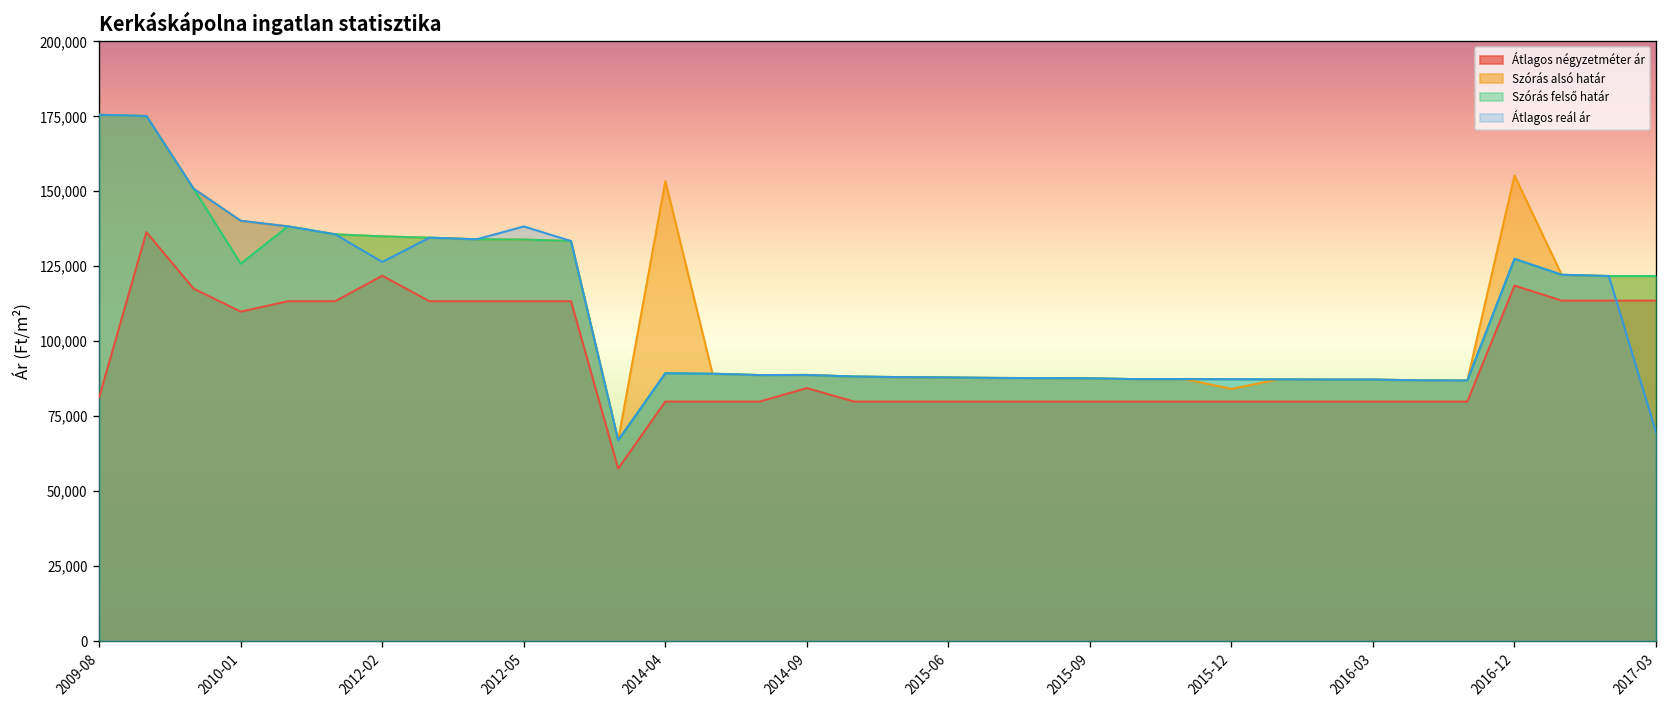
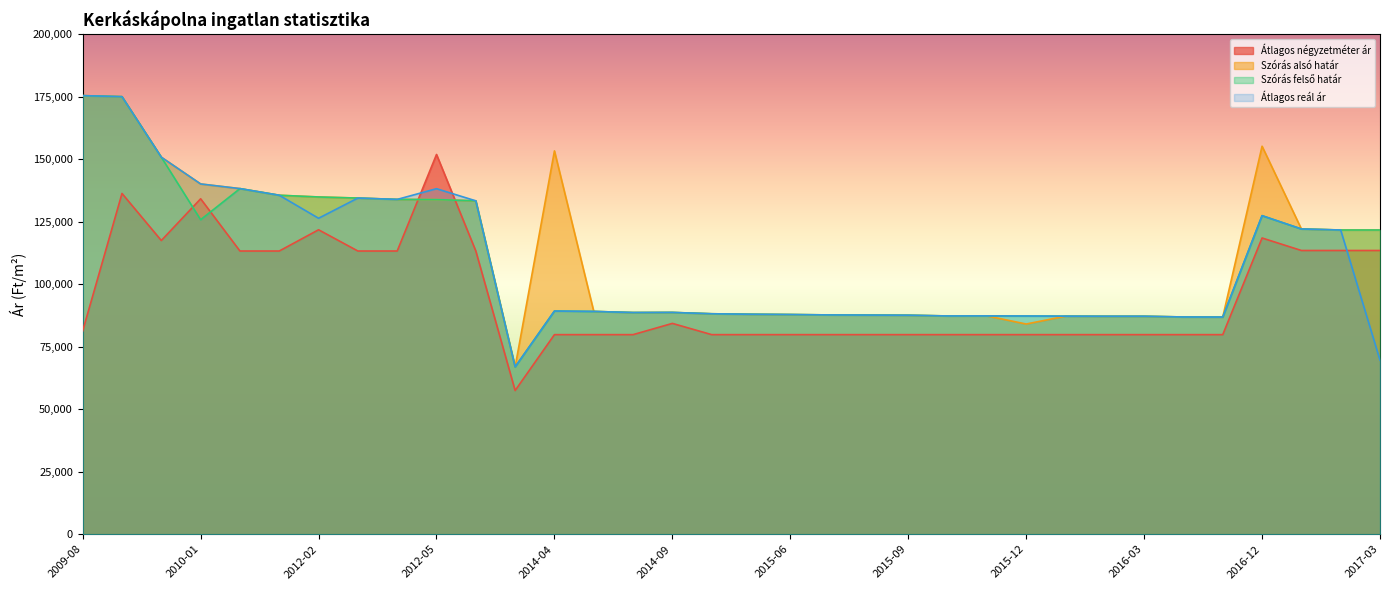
  {
    "Átlagos négyzetméter ár": {
      "2009-08": "81,000",
-     "2010-01": "110,000",
+     "2010-01": "134,000",
      "2012-02": "122,000",
-     "2012-05": "113,000",
+     "2012-05": "152,000",
      "2014-04": "80,000",
      "2014-09": "84,000",
      "2015-06": "80,000",
      "2015-09": "80,000",
      "2015-12": "80,000",
      "2016-03": "80,000",
      "2016-12": "119,000",
      "2017-03": "114,000"
    },
    "Szórás alsó határ": {
      "2014-04": "153,000",
      "2015-12": "84,000",
      "2016-12": "155,000"
    },
    "Szórás felső határ": {
      "2010-01": "126,000"
    },
    "Átlagos reál ár": {
      "2012-02": "126,000",
      "2012-05": "138,000",
      "2017-03": "70,000"
    }
  }
